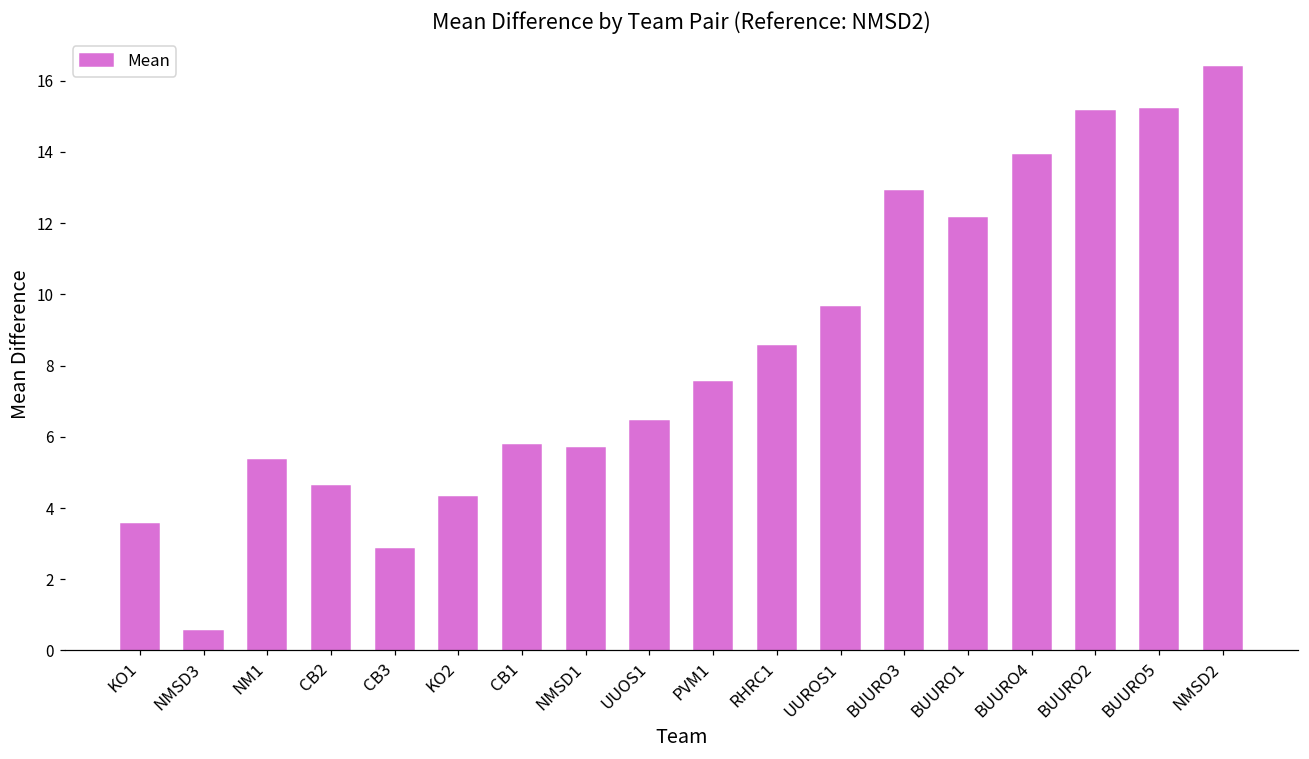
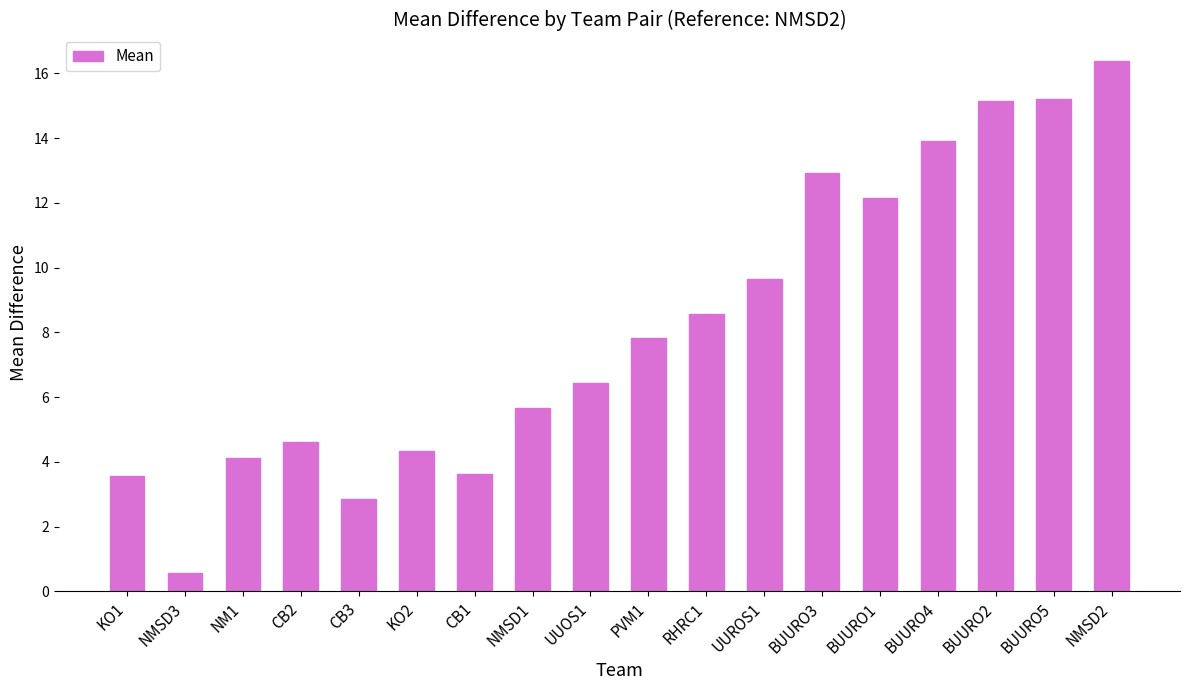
  {
    "KO1": 3.6,
    "NMSD3": 0.6,
-   "NM1": 5.4,
+   "NM1": 4.1,
    "CB2": 4.6,
    "CB3": 2.9,
    "KO2": 4.3,
-   "CB1": 5.8,
+   "CB1": 3.6,
    "NMSD1": 5.7,
    "UUOS1": 6.4,
-   "PVM1": 7.5,
+   "PVM1": 7.8,
    "RHRC1": 8.6,
    "UUROS1": 9.7,
    "BUURO3": 12.9,
    "BUURO1": 12.2,
    "BUURO4": 13.9,
    "BUURO2": 15.1,
    "BUURO5": 15.2,
    "NMSD2": 16.4
  }
